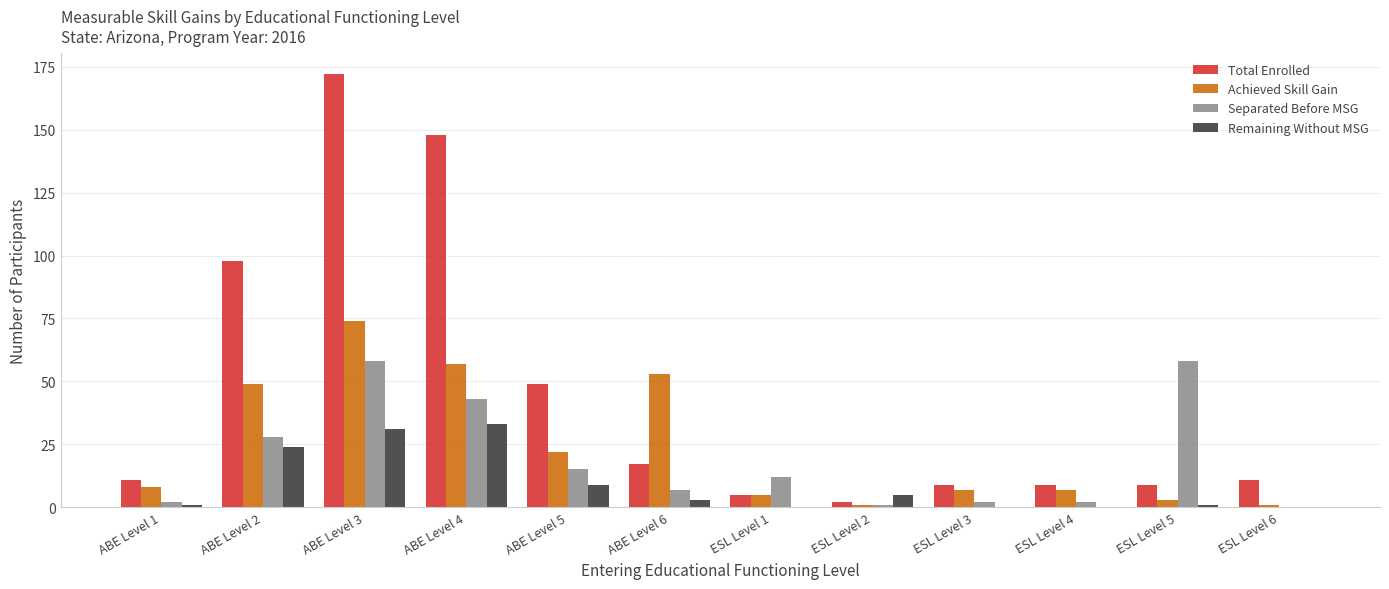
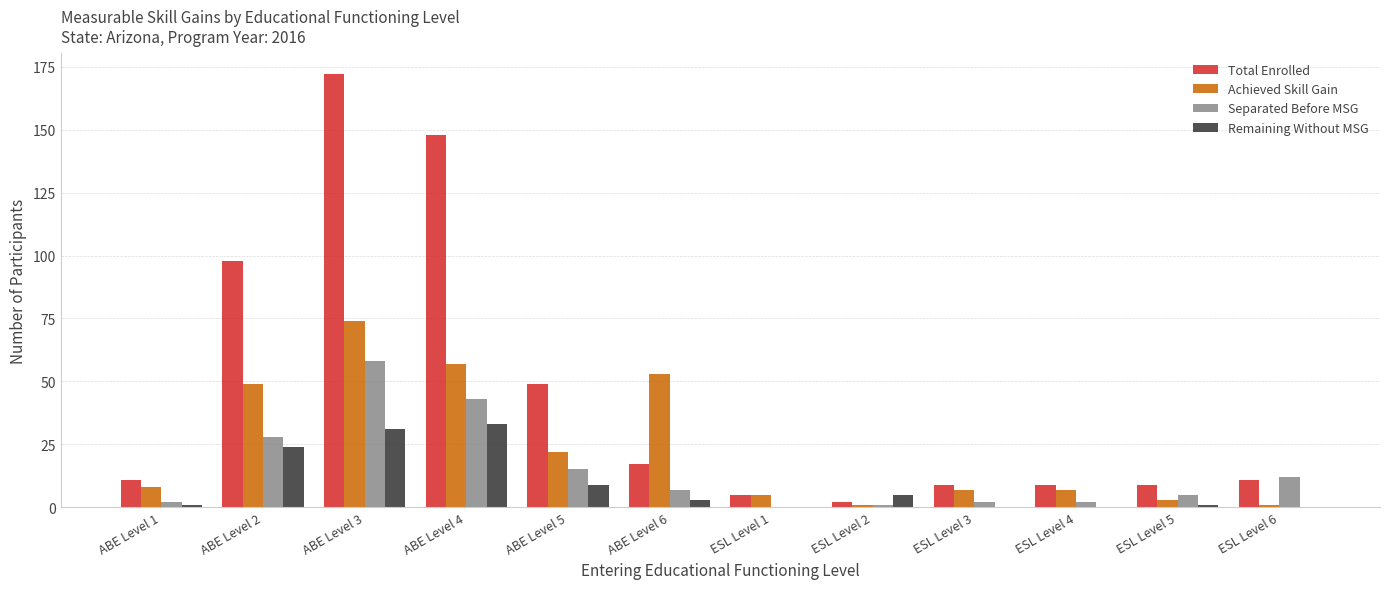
  {
    "Total Enrolled": {
      "ABE Level 1": 11,
      "ABE Level 2": 98,
      "ABE Level 3": 172,
      "ABE Level 4": 148,
      "ABE Level 5": 49,
      "ABE Level 6": 17,
      "ESL Level 1": 5,
      "ESL Level 2": 2,
      "ESL Level 3": 9,
      "ESL Level 4": 9,
      "ESL Level 5": 9,
      "ESL Level 6": 11
    },
    "Achieved Skill Gain": {
      "ABE Level 1": 8,
      "ABE Level 2": 49,
      "ABE Level 3": 74,
      "ABE Level 4": 57,
      "ABE Level 5": 22,
      "ABE Level 6": 53,
      "ESL Level 1": 5,
      "ESL Level 2": 1,
      "ESL Level 3": 7,
      "ESL Level 4": 7,
      "ESL Level 5": 3,
      "ESL Level 6": 1
    },
    "Separated Before MSG": {
      "ABE Level 1": 2,
      "ABE Level 2": 28,
      "ABE Level 3": 58,
      "ABE Level 4": 43,
      "ABE Level 5": 15,
      "ABE Level 6": 7,
-     "ESL Level 1": 12,
+     "ESL Level 1": 0,
      "ESL Level 2": 1,
      "ESL Level 3": 2,
      "ESL Level 4": 2,
-     "ESL Level 5": 58,
-     "ESL Level 6": 0
+     "ESL Level 5": 5,
+     "ESL Level 6": 12
    },
    "Remaining Without MSG": {
      "ABE Level 1": 1,
      "ABE Level 2": 24,
      "ABE Level 3": 31,
      "ABE Level 4": 33,
      "ABE Level 5": 9,
      "ABE Level 6": 3,
      "ESL Level 1": 0,
      "ESL Level 2": 5,
      "ESL Level 3": 0,
      "ESL Level 4": 0,
      "ESL Level 5": 1,
      "ESL Level 6": 0
    }
  }
